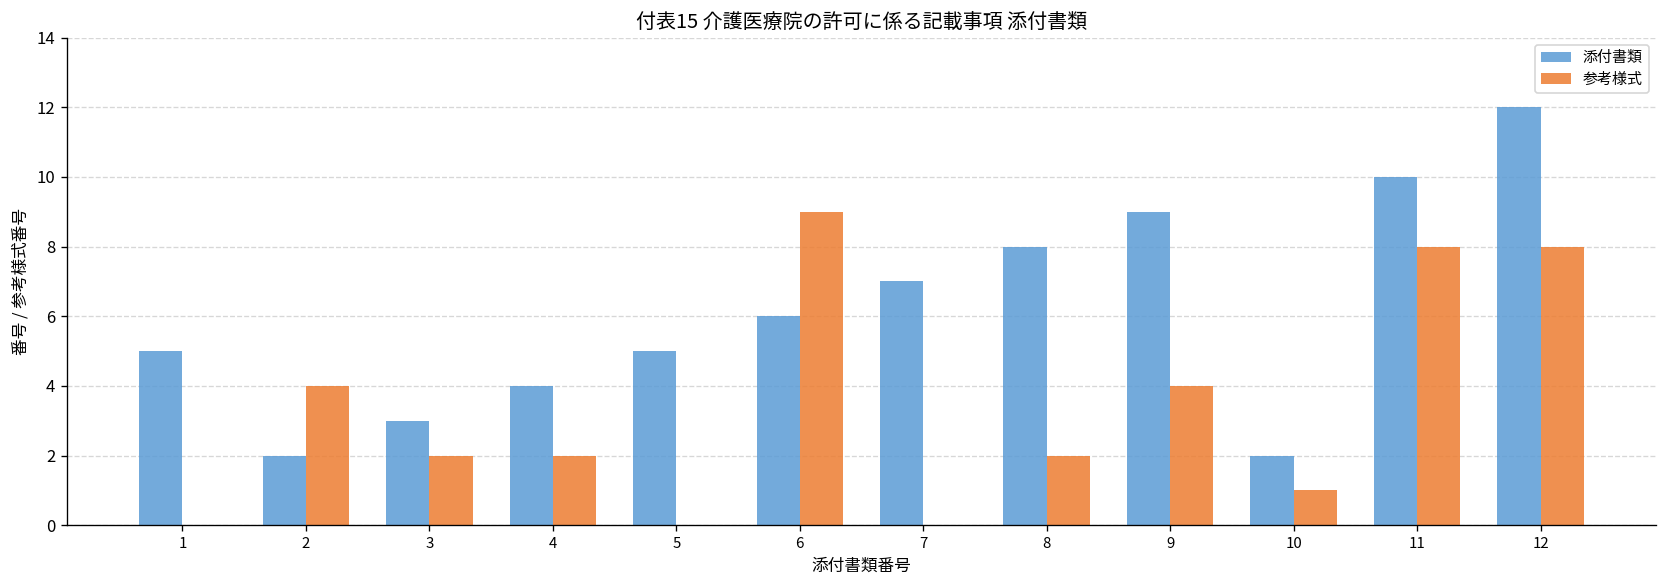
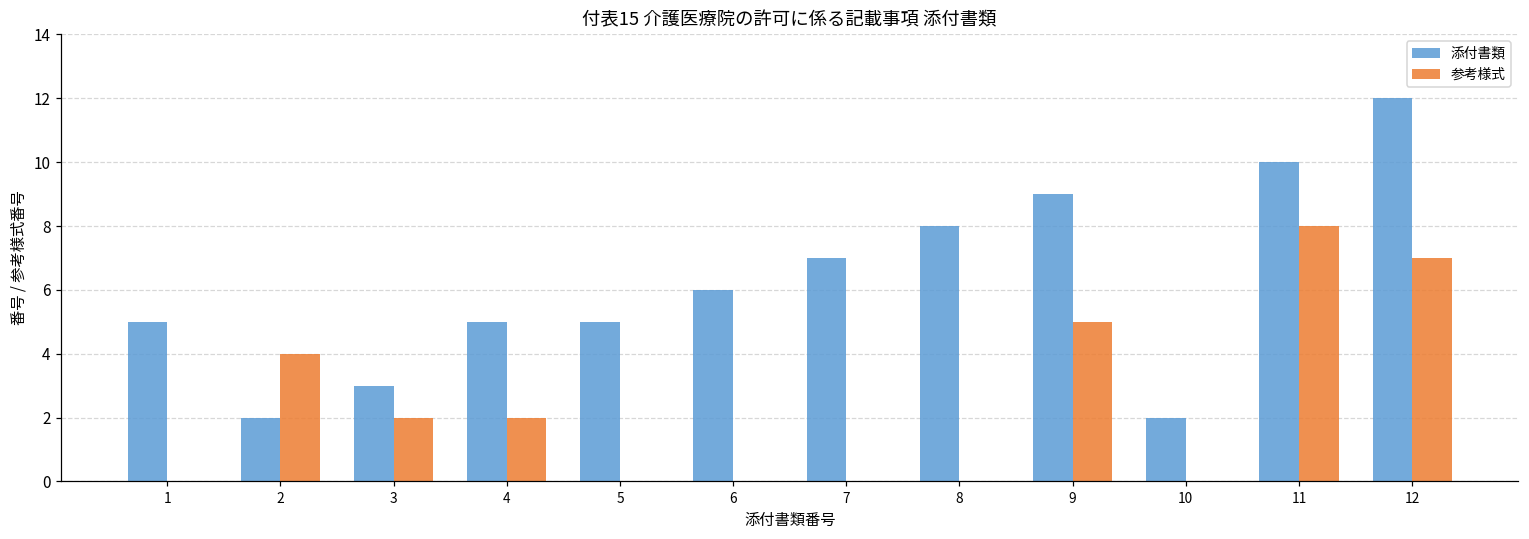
  {
    "添付書類": {
      "1": 5,
      "2": 2,
      "3": 3,
-     "4": 4,
+     "4": 5,
      "5": 5,
      "6": 6,
      "7": 7,
      "8": 8,
      "9": 9,
      "10": 2,
      "11": 10,
      "12": 12
    },
    "参考様式": {
      "1": 0,
      "2": 4,
      "3": 2,
      "4": 2,
      "5": 0,
-     "6": 9,
+     "6": 0,
      "7": 0,
-     "8": 2,
-     "9": 4,
-     "10": 1,
+     "8": 0,
+     "9": 5,
+     "10": 0,
      "11": 8,
-     "12": 8
+     "12": 7
    }
  }
